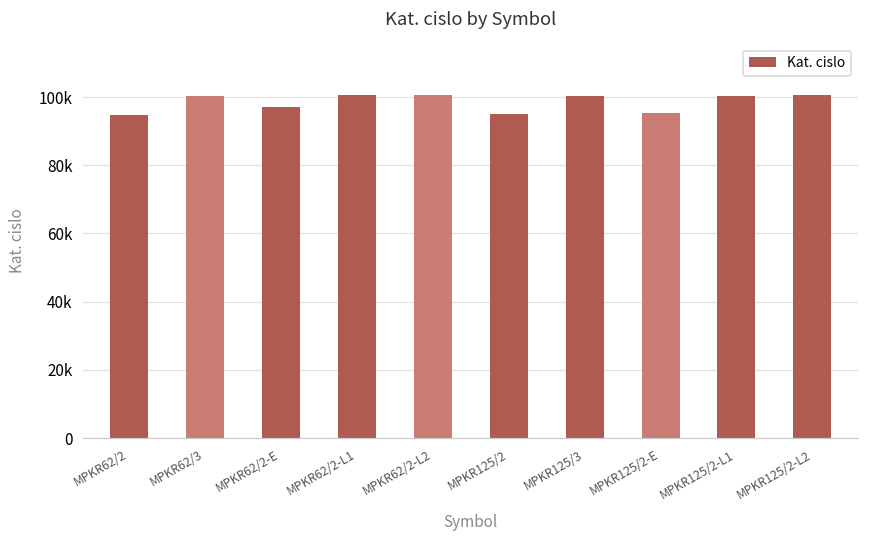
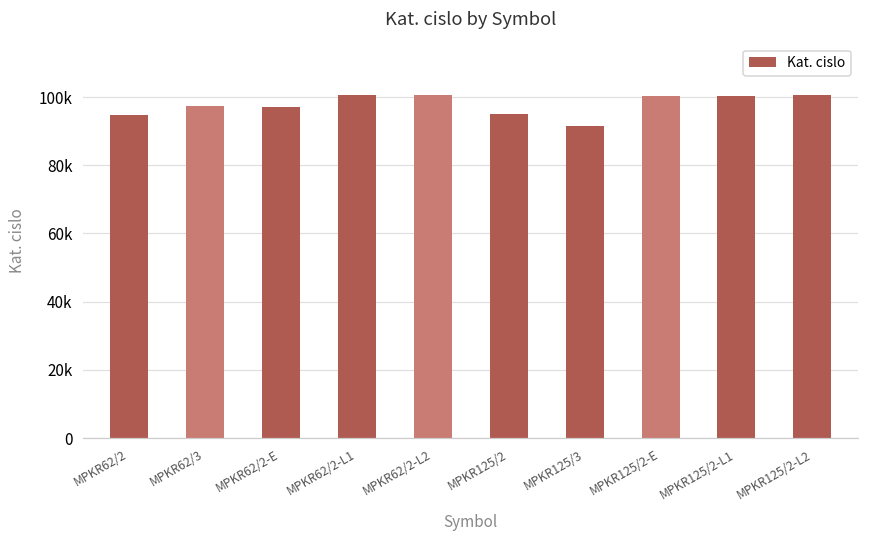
  {
    "MPKR62/2": 95000,
-   "MPKR62/3": 100000,
+   "MPKR62/3": 97000,
    "MPKR62/2-E": 97000,
    "MPKR62/2-L1": 100000,
    "MPKR62/2-L2": 101000,
    "MPKR125/2": 95000,
-   "MPKR125/3": 100000,
-   "MPKR125/2-E": 95000,
+   "MPKR125/3": 92000,
+   "MPKR125/2-E": 100000,
    "MPKR125/2-L1": 100000,
    "MPKR125/2-L2": 101000
  }
